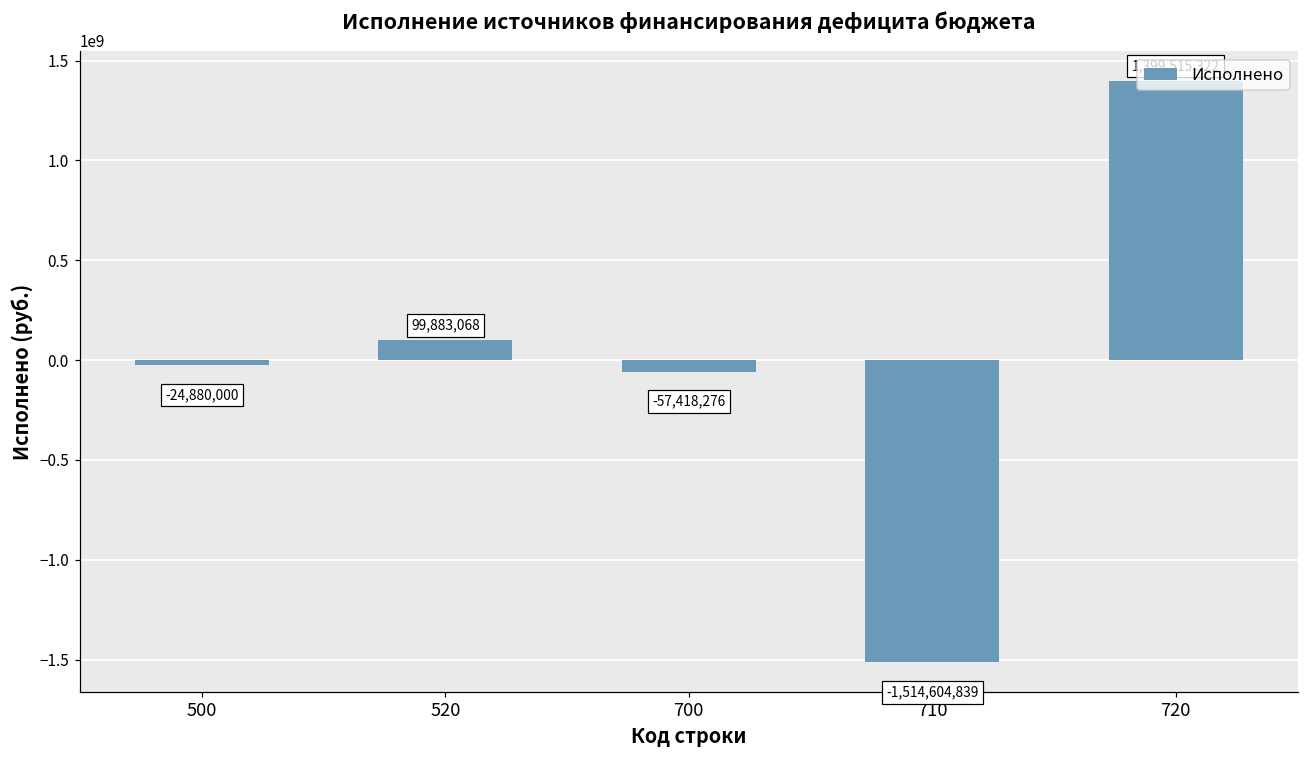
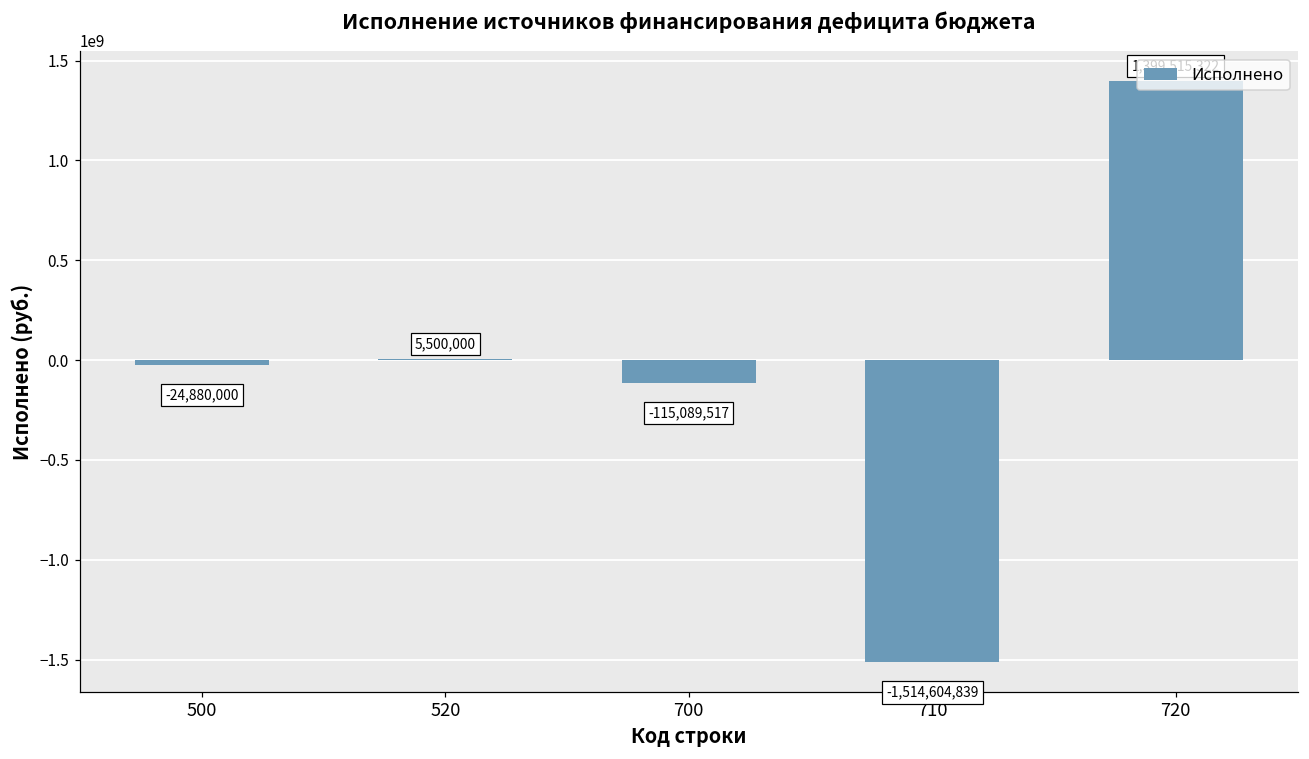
  {
-   "520": "99,883,068",
-   "700": "-57,418,276"
+   "520": "5,500,000",
+   "700": "-115,089,517"
  }
